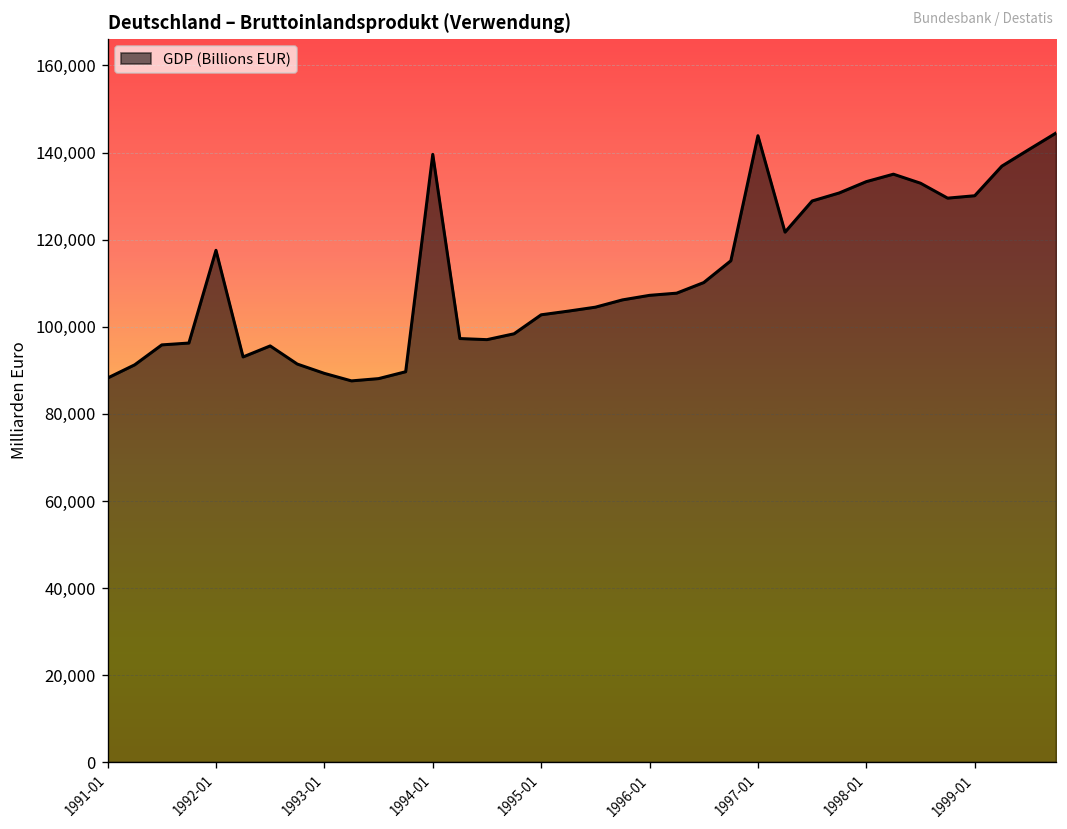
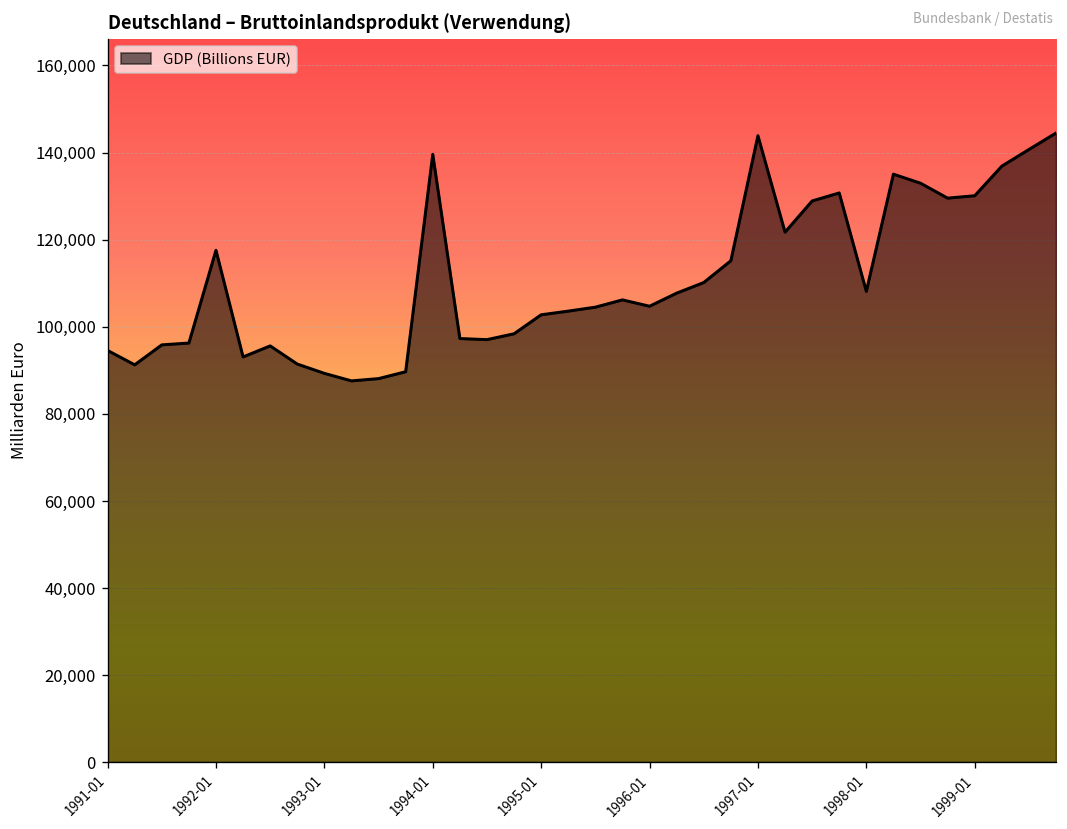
  {
-   "1991-01": "88,000",
+   "1991-01": "95,000",
    "1992-01": "118,000",
    "1993-01": "89,000",
    "1994-01": "140,000",
    "1995-01": "103,000",
-   "1996-01": "107,000",
+   "1996-01": "105,000",
    "1997-01": "144,000",
-   "1998-01": "133,000",
+   "1998-01": "108,000",
    "1999-01": "130,000"
  }
